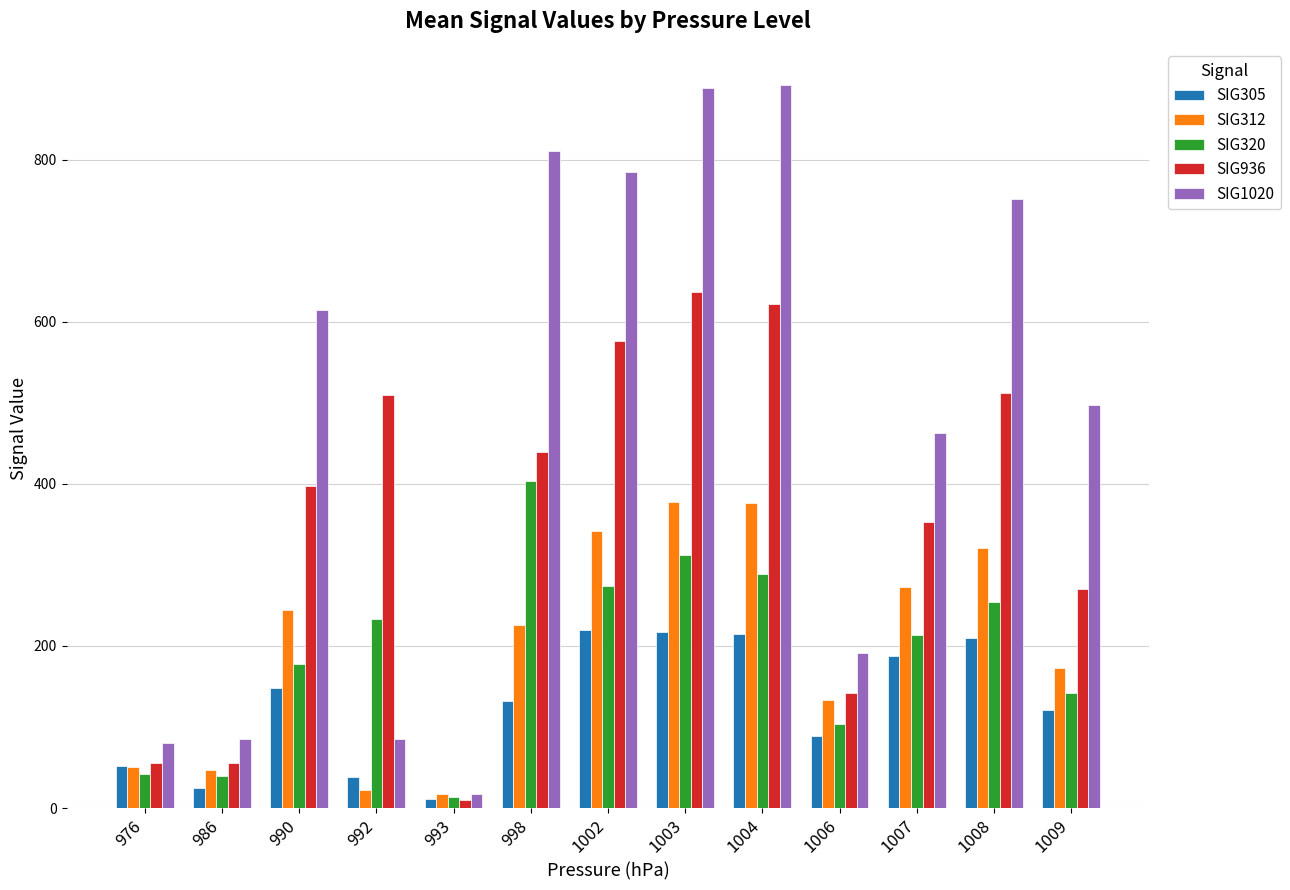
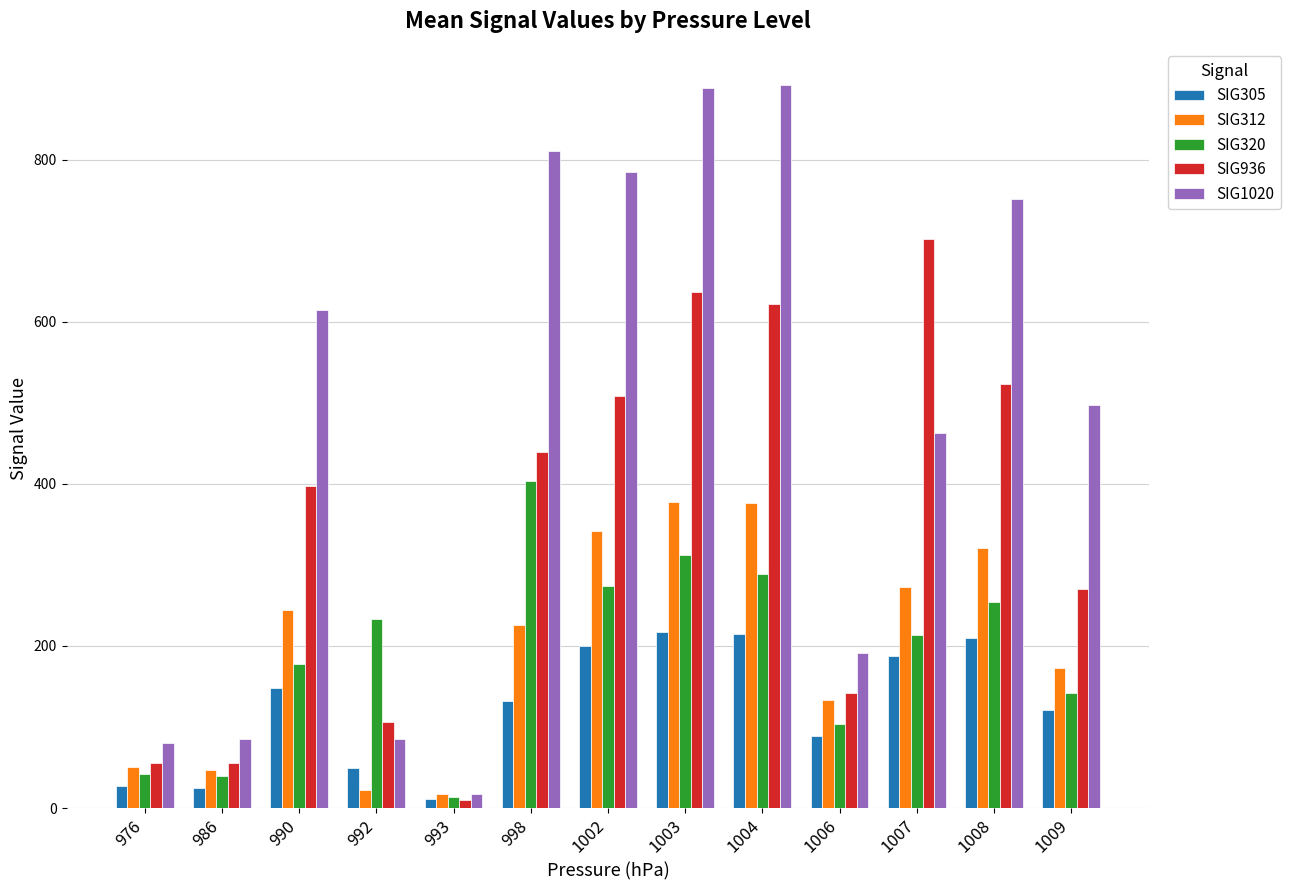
  {
    "SIG305": {
-     "976": 50,
+     "976": 30,
      "986": 30,
      "990": 150,
-     "992": 40,
+     "992": 50,
      "993": 10,
      "998": 130,
-     "1002": 220,
+     "1002": 200,
      "1003": 220,
      "1004": 210,
      "1006": 90,
      "1007": 190,
      "1008": 210,
      "1009": 120
    },
    "SIG312": {
      "976": 50,
      "986": 50,
      "990": 240,
      "992": 20,
      "993": 20,
      "998": 230,
      "1002": 340,
      "1003": 380,
      "1004": 380,
      "1006": 130,
      "1007": 270,
      "1008": 320,
      "1009": 170
    },
    "SIG320": {
      "976": 40,
      "986": 40,
      "990": 180,
      "992": 230,
      "993": 10,
      "998": 400,
      "1002": 270,
      "1003": 310,
      "1004": 290,
      "1006": 100,
      "1007": 210,
      "1008": 250,
      "1009": 140
    },
    "SIG936": {
      "976": 60,
      "986": 60,
      "990": 400,
-     "992": 510,
+     "992": 110,
      "993": 10,
      "998": 440,
-     "1002": 580,
+     "1002": 510,
      "1003": 640,
      "1004": 620,
      "1006": 140,
-     "1007": 350,
-     "1008": 510,
+     "1007": 700,
+     "1008": 520,
      "1009": 270
    },
    "SIG1020": {
      "976": 80,
      "986": 90,
      "990": 610,
      "992": 90,
      "993": 20,
      "998": 810,
      "1002": 780,
      "1003": 890,
      "1004": 890,
      "1006": 190,
      "1007": 460,
      "1008": 750,
      "1009": 500
    }
  }
